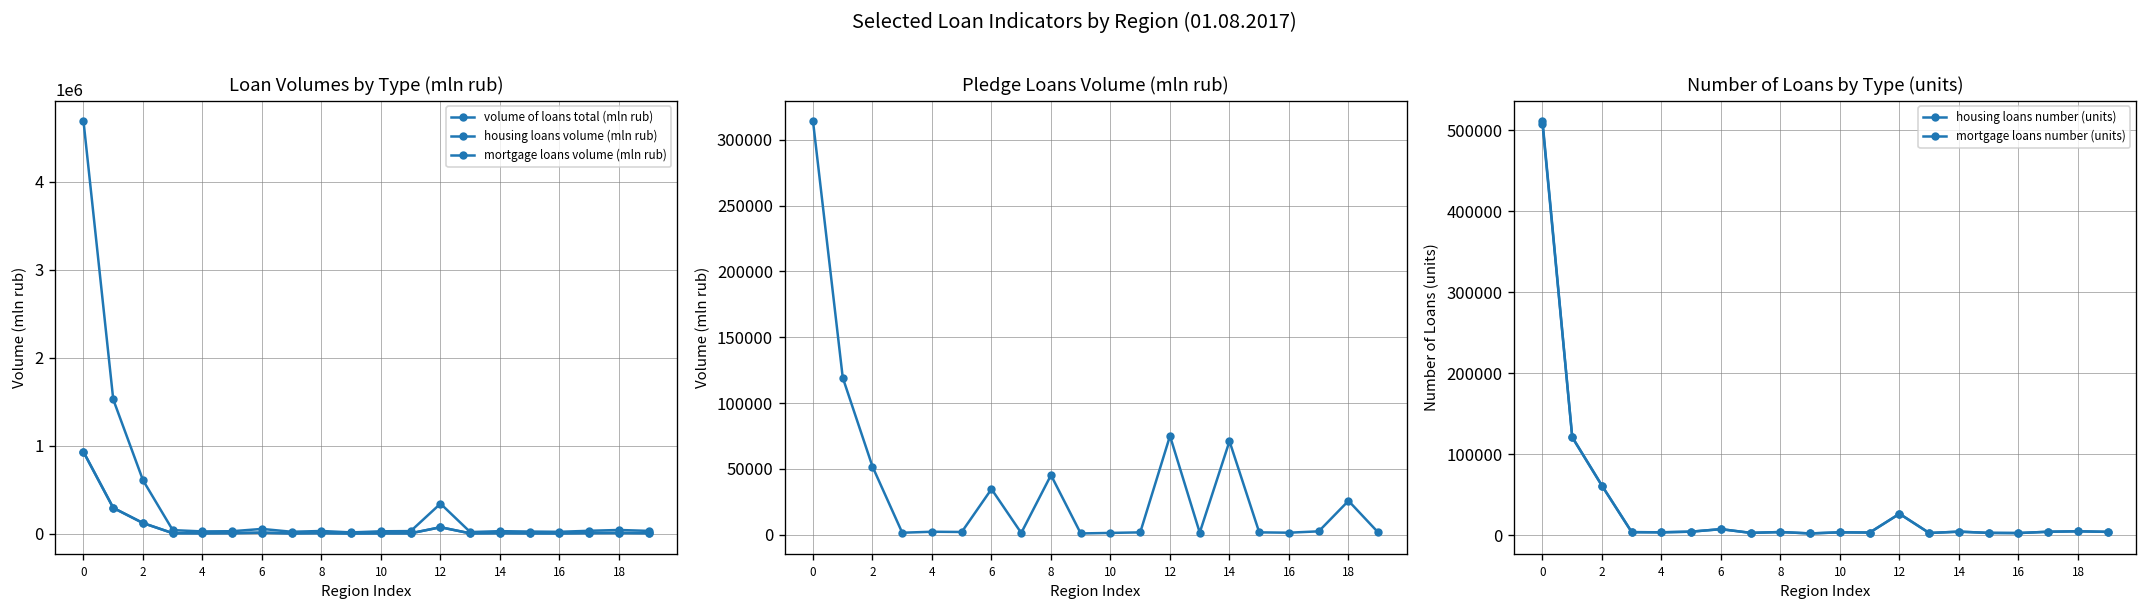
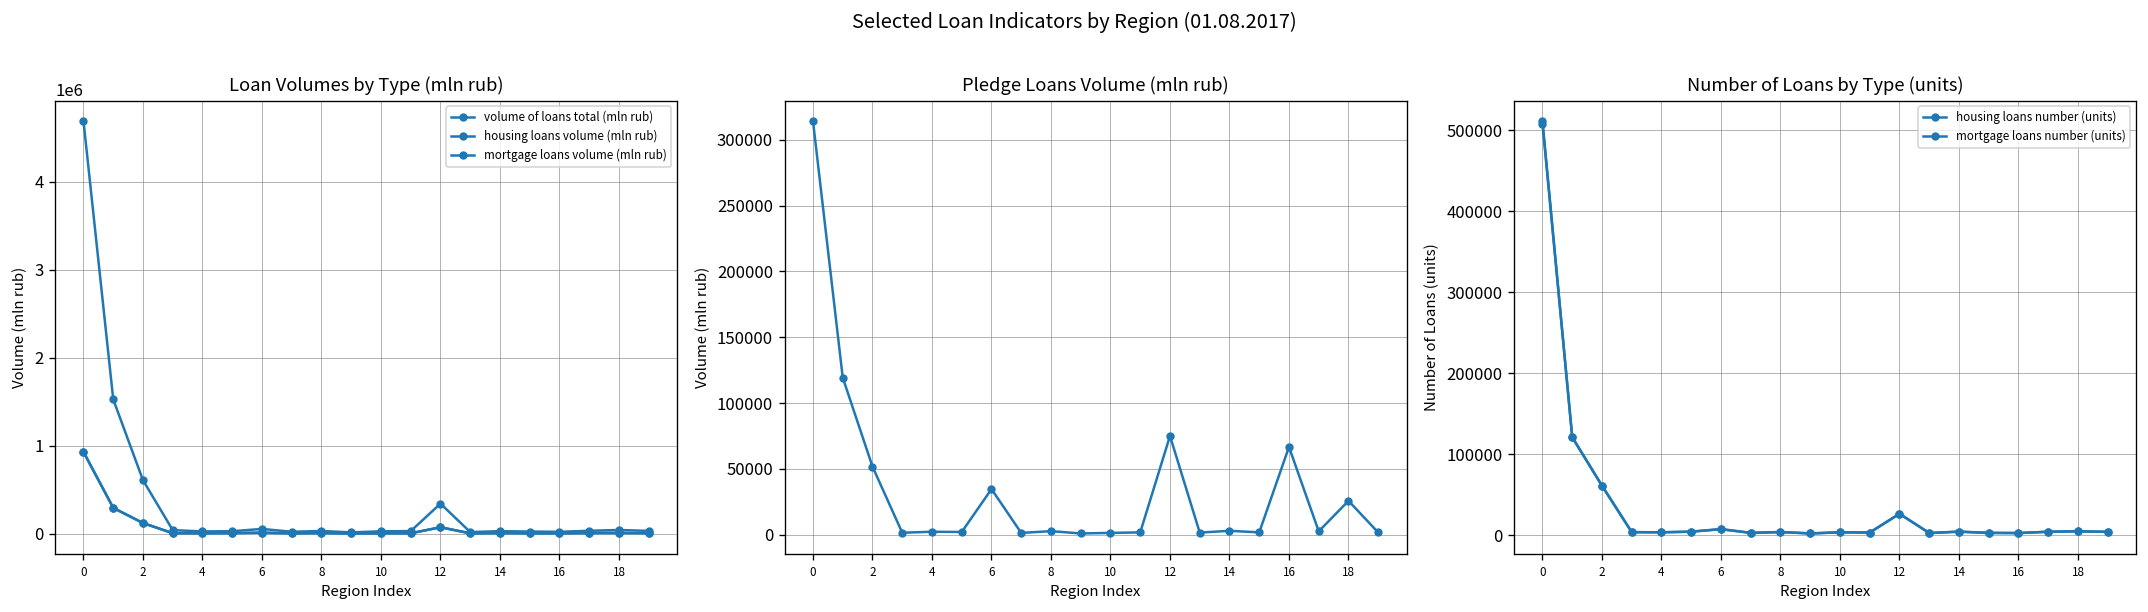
  {
    "Pledge Loans Volume (mln rub)": {
      "0": 314000,
      "2": 52000,
      "4": 2000,
      "6": 35000,
-     "8": 45000,
+     "8": 3000,
      "10": 1000,
      "12": 75000,
-     "14": 71000,
-     "16": 2000,
+     "14": 3000,
+     "16": 67000,
      "18": 26000
    }
  }
